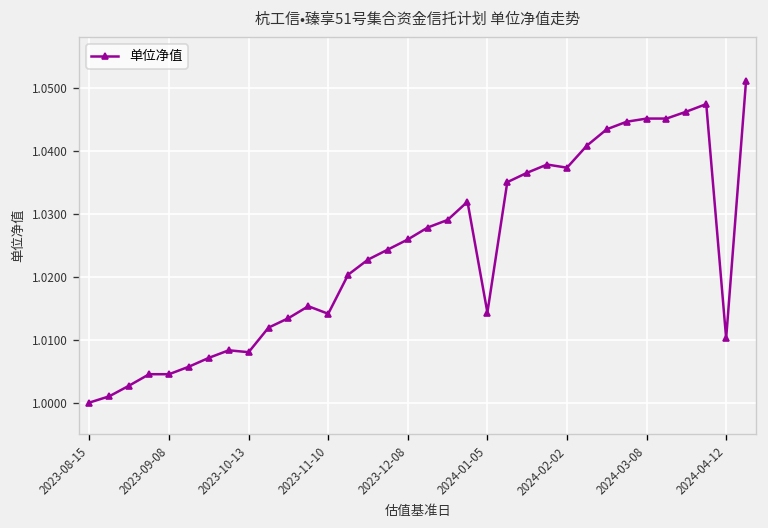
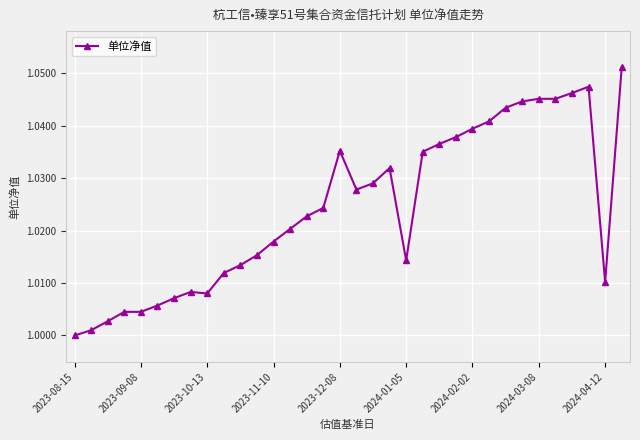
  {
    "2023-08-15": 1.000,
    "2023-09-08": 1.005,
    "2023-10-13": 1.008,
-   "2023-11-10": 1.014,
-   "2023-12-08": 1.026,
+   "2023-11-10": 1.018,
+   "2023-12-08": 1.035,
    "2024-01-05": 1.014,
-   "2024-02-02": 1.037,
+   "2024-02-02": 1.039,
    "2024-03-08": 1.045,
    "2024-04-12": 1.010
  }
